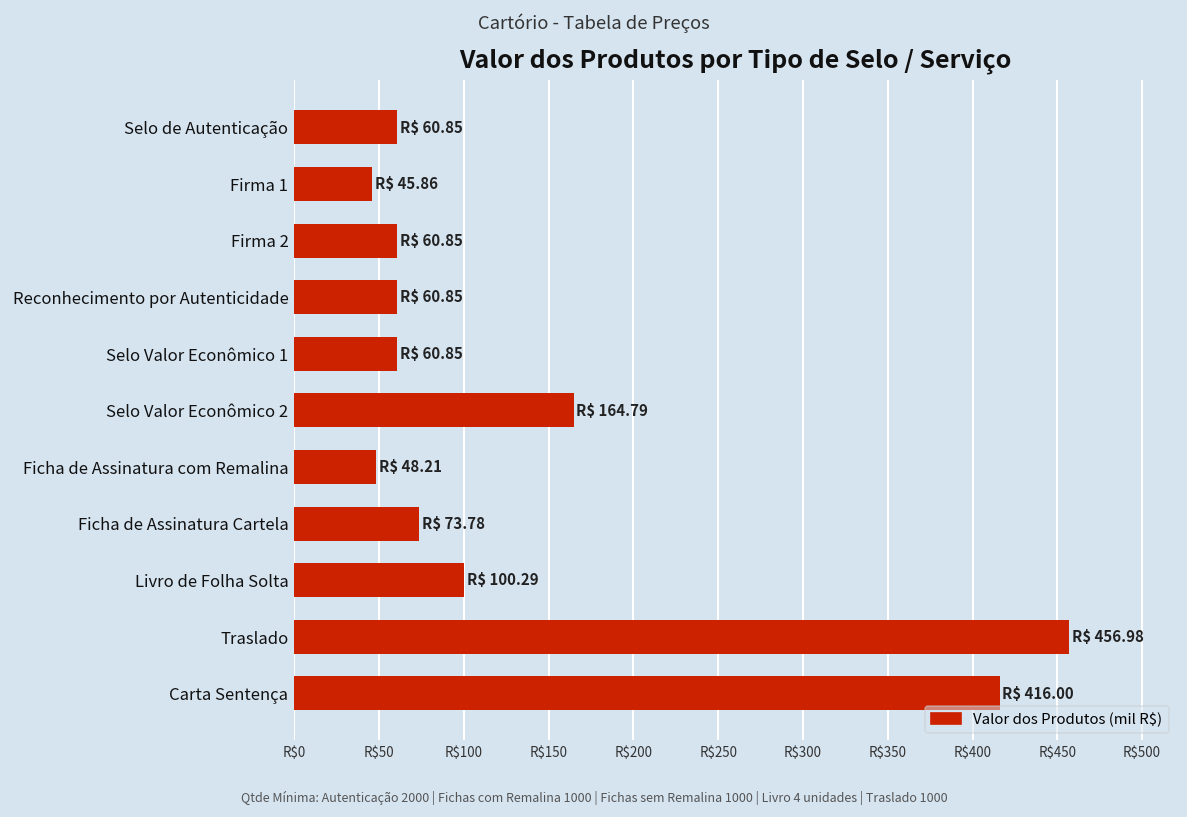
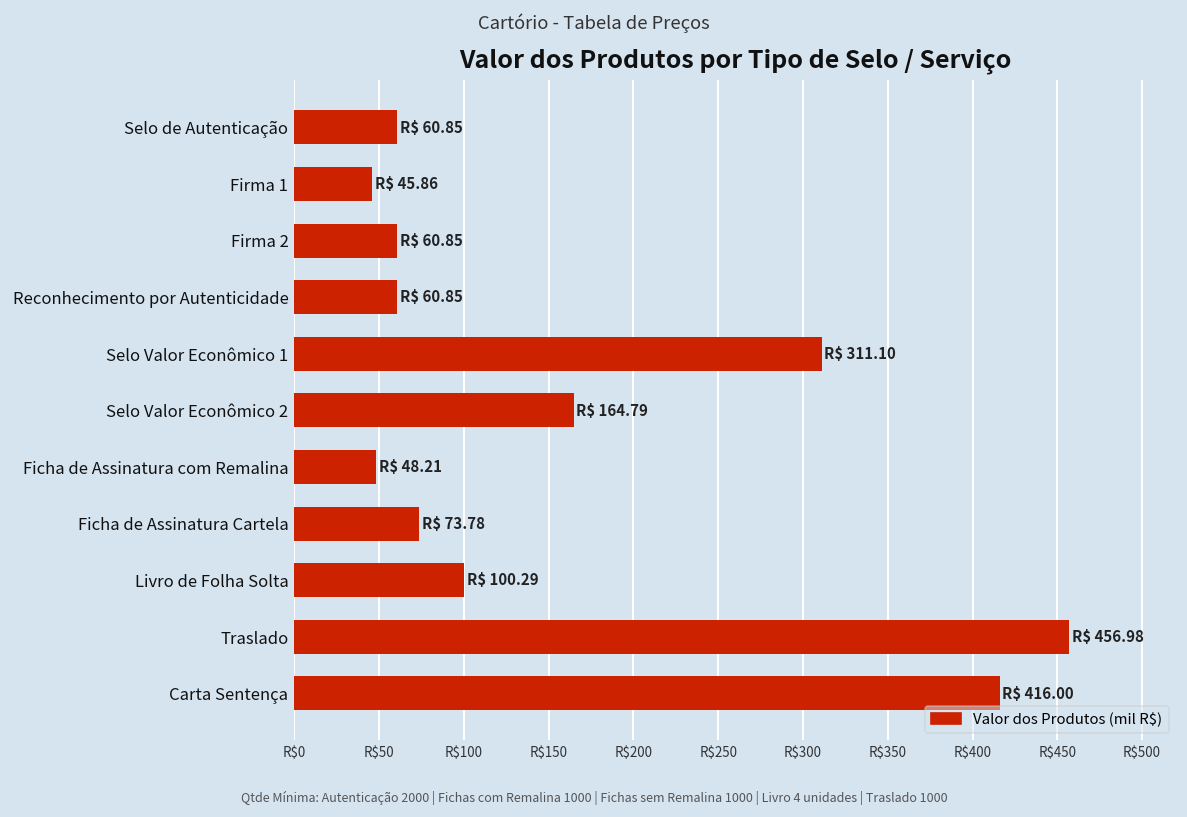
  {
    "Selo de Autenticação": 60.85,
    "Firma 1": 45.86,
    "Firma 2": 60.85,
    "Reconhecimento por Autenticidade": 60.85,
-   "Selo Valor Econômico 1": 60.85,
+   "Selo Valor Econômico 1": 311.10,
    "Selo Valor Econômico 2": 164.79,
    "Ficha de Assinatura com Remalina": 48.21,
    "Ficha de Assinatura Cartela": 73.78,
    "Livro de Folha Solta": 100.29,
    "Traslado": 456.98,
    "Carta Sentença": 416.00
  }
